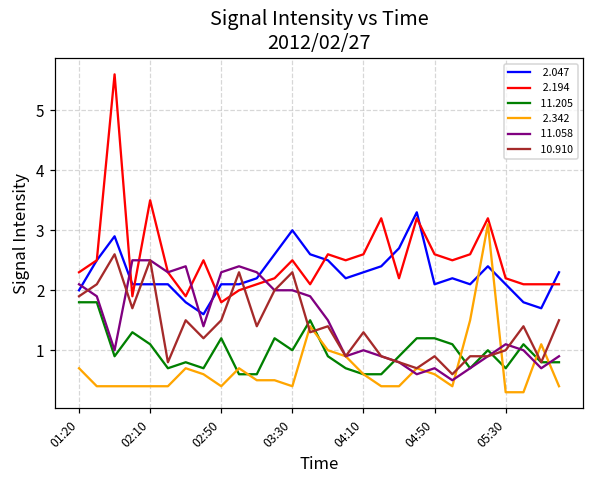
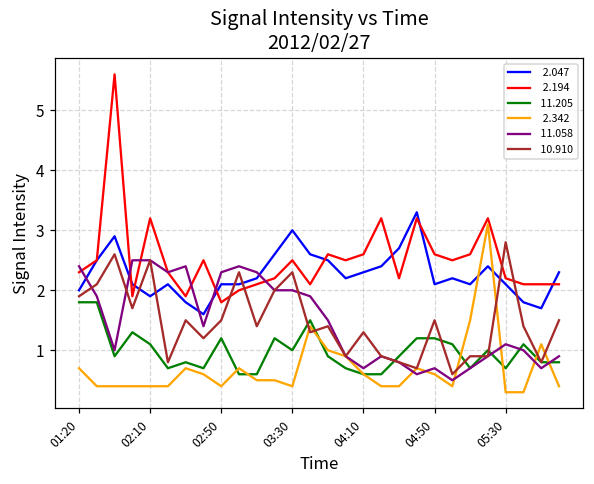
  {
    "2.047": {
      "01:20": 2.0,
-     "02:10": 2.1,
+     "02:10": 1.9,
      "02:50": 2.1,
      "03:30": 3.0,
      "04:10": 2.3,
      "04:50": 2.1,
      "05:30": 2.1
    },
    "2.194": {
      "01:20": 2.3,
-     "02:10": 3.5,
+     "02:10": 3.2,
      "02:50": 1.8,
      "03:30": 2.5,
      "04:10": 2.6,
      "04:50": 2.6,
      "05:30": 2.2
    },
    "11.205": {
      "01:20": 1.8,
      "02:10": 1.1,
      "02:50": 1.2,
      "03:30": 1.0,
      "04:50": 1.2,
      "05:30": 0.7
    },
    "2.342": {
      "01:20": 0.7,
      "02:10": 0.4,
      "02:50": 0.4,
      "03:30": 0.4,
      "04:50": 0.6,
      "05:30": 0.3
    },
    "11.058": {
-     "01:20": 2.1,
+     "01:20": 2.4,
      "02:50": 2.3,
      "03:30": 2.0,
-     "04:10": 1.0,
+     "04:10": 0.7,
      "04:50": 0.7,
      "05:30": 1.1
    },
    "10.910": {
      "01:20": 1.9,
      "02:50": 1.5,
      "03:30": 2.3,
      "04:10": 1.3,
-     "04:50": 0.9,
-     "05:30": 1.0
+     "04:50": 1.5,
+     "05:30": 2.8
    }
  }
